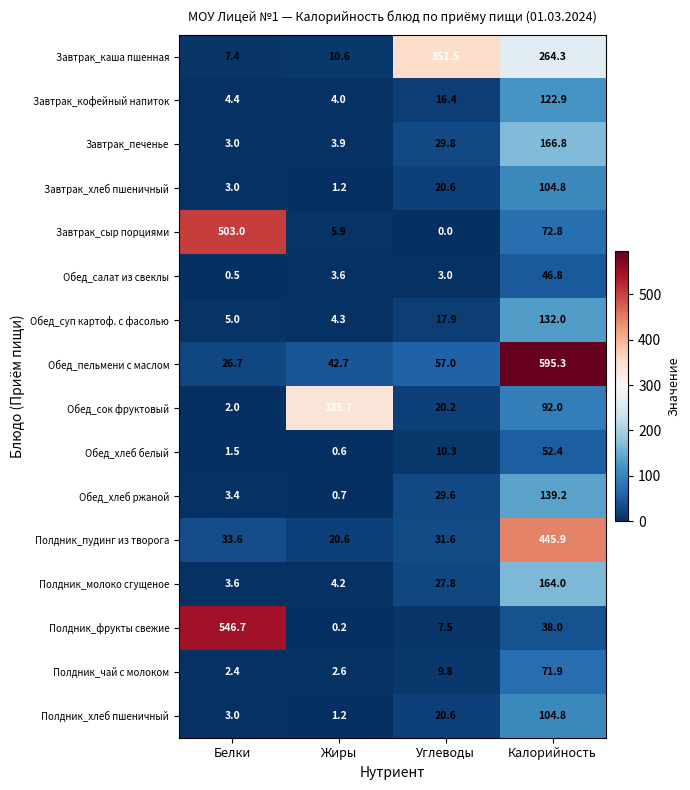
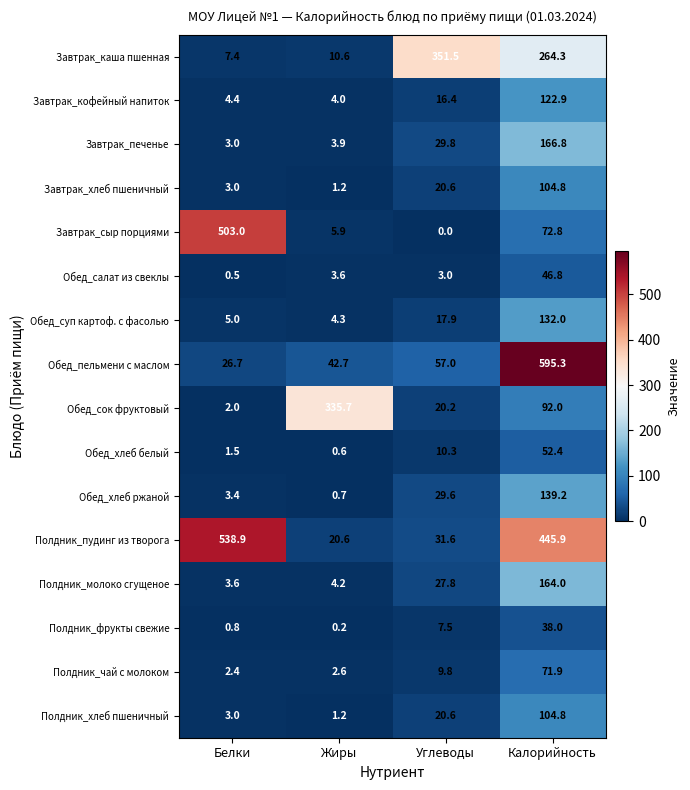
  {
    "Завтрак_каша пшенная": {
      "Белки": 7.4,
      "Жиры": 10.6,
      "Углеводы": 351.5,
      "Калорийность": 264.3
    },
    "Завтрак_кофейный напиток": {
      "Белки": 4.4,
      "Жиры": 4.0,
      "Углеводы": 16.4,
      "Калорийность": 122.9
    },
    "Завтрак_печенье": {
      "Белки": 3.0,
      "Жиры": 3.9,
      "Углеводы": 29.8,
      "Калорийность": 166.8
    },
    "Завтрак_хлеб пшеничный": {
      "Белки": 3.0,
      "Жиры": 1.2,
      "Углеводы": 20.6,
      "Калорийность": 104.8
    },
    "Завтрак_сыр порциями": {
      "Белки": 503.0,
      "Жиры": 5.9,
      "Углеводы": 0.0,
      "Калорийность": 72.8
    },
    "Обед_салат из свеклы": {
      "Белки": 0.5,
      "Жиры": 3.6,
      "Углеводы": 3.0,
      "Калорийность": 46.8
    },
    "Обед_суп картоф. с фасолью": {
      "Белки": 5.0,
      "Жиры": 4.3,
      "Углеводы": 17.9,
      "Калорийность": 132.0
    },
    "Обед_пельмени с маслом": {
      "Белки": 26.7,
      "Жиры": 42.7,
      "Углеводы": 57.0,
      "Калорийность": 595.3
    },
    "Обед_сок фруктовый": {
      "Белки": 2.0,
      "Углеводы": 20.2,
      "Калорийность": 92.0
    },
    "Обед_хлеб белый": {
      "Белки": 1.5,
      "Жиры": 0.6,
      "Углеводы": 10.3,
      "Калорийность": 52.4
    },
    "Обед_хлеб ржаной": {
      "Белки": 3.4,
      "Жиры": 0.7,
      "Углеводы": 29.6,
      "Калорийность": 139.2
    },
    "Полдник_пудинг из творога": {
-     "Белки": 33.6,
+     "Белки": 538.9,
      "Жиры": 20.6,
      "Углеводы": 31.6,
      "Калорийность": 445.9
    },
    "Полдник_молоко сгущеное": {
      "Белки": 3.6,
      "Жиры": 4.2,
      "Углеводы": 27.8,
      "Калорийность": 164.0
    },
    "Полдник_фрукты свежие": {
-     "Белки": 546.7,
+     "Белки": 0.8,
      "Жиры": 0.2,
      "Углеводы": 7.5,
      "Калорийность": 38.0
    },
    "Полдник_чай с молоком": {
      "Белки": 2.4,
      "Жиры": 2.6,
      "Углеводы": 9.8,
      "Калорийность": 71.9
    },
    "Полдник_хлеб пшеничный": {
      "Белки": 3.0,
      "Жиры": 1.2,
      "Углеводы": 20.6,
      "Калорийность": 104.8
    }
  }
